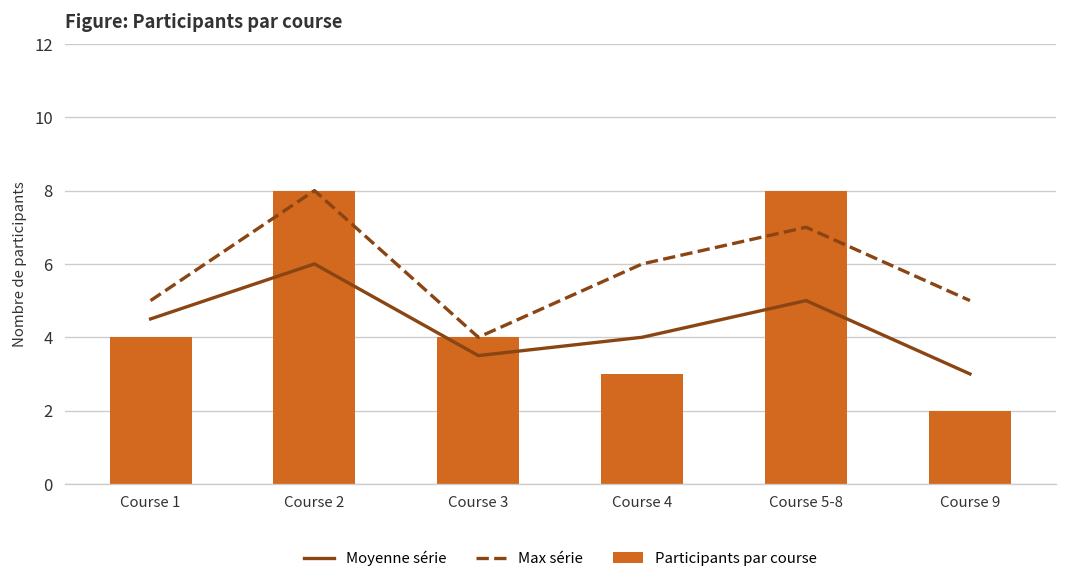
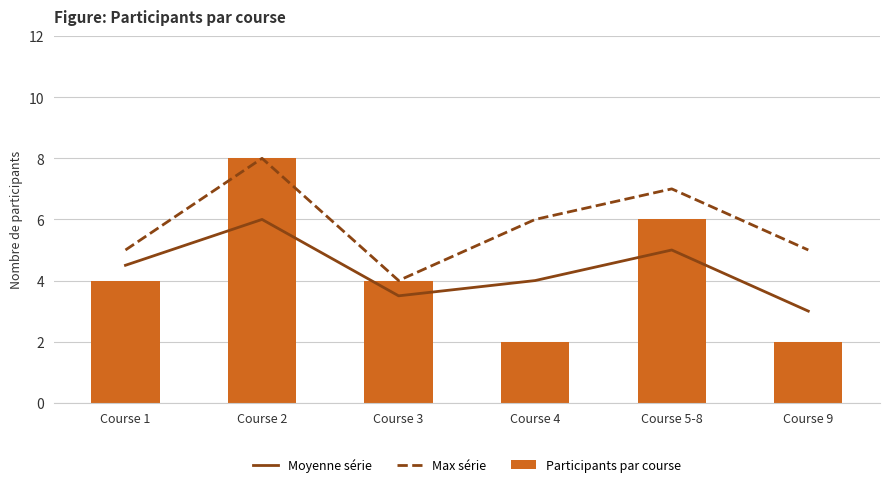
  {
    "Participants par course": {
      "Course 1": 4,
      "Course 2": 8,
      "Course 3": 4,
-     "Course 4": 3,
-     "Course 5-8": 8,
+     "Course 4": 2,
+     "Course 5-8": 6,
      "Course 9": 2
    }
  }
